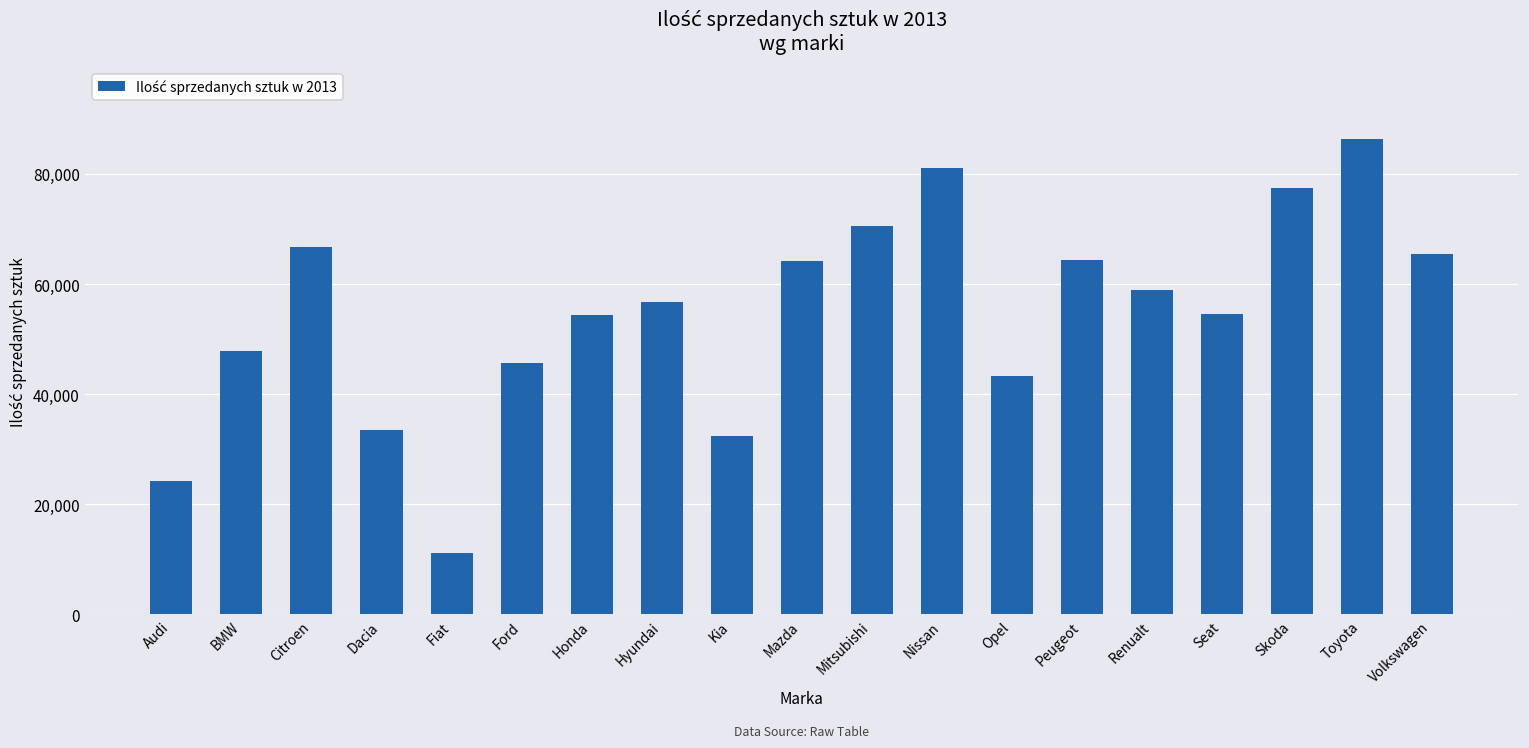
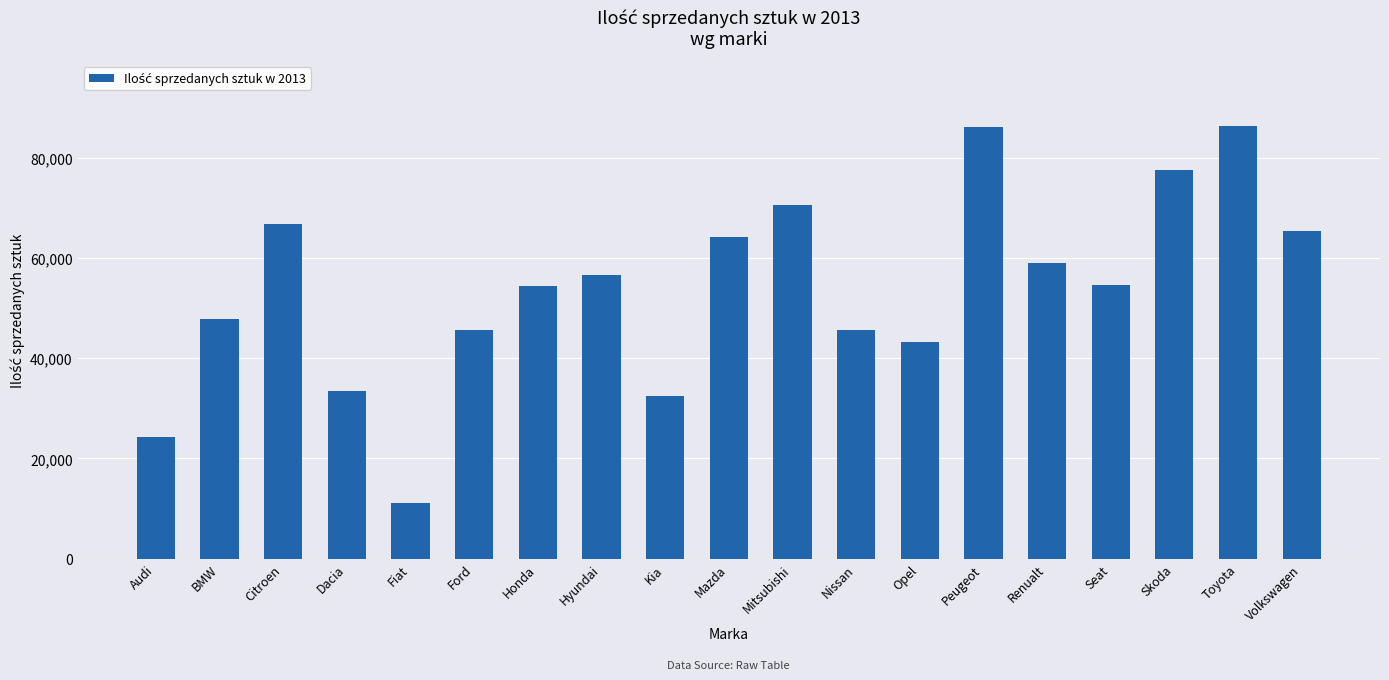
  {
    "Audi": "24,000",
    "BMW": "48,000",
    "Citroen": "67,000",
    "Dacia": "34,000",
    "Fiat": "11,000",
    "Ford": "46,000",
    "Honda": "54,000",
    "Hyundai": "57,000",
    "Kia": "32,000",
    "Mazda": "64,000",
    "Mitsubishi": "71,000",
-   "Nissan": "81,000",
+   "Nissan": "46,000",
    "Opel": "43,000",
-   "Peugeot": "64,000",
+   "Peugeot": "86,000",
    "Renualt": "59,000",
    "Seat": "55,000",
    "Skoda": "78,000",
    "Toyota": "86,000",
    "Volkswagen": "65,000"
  }
